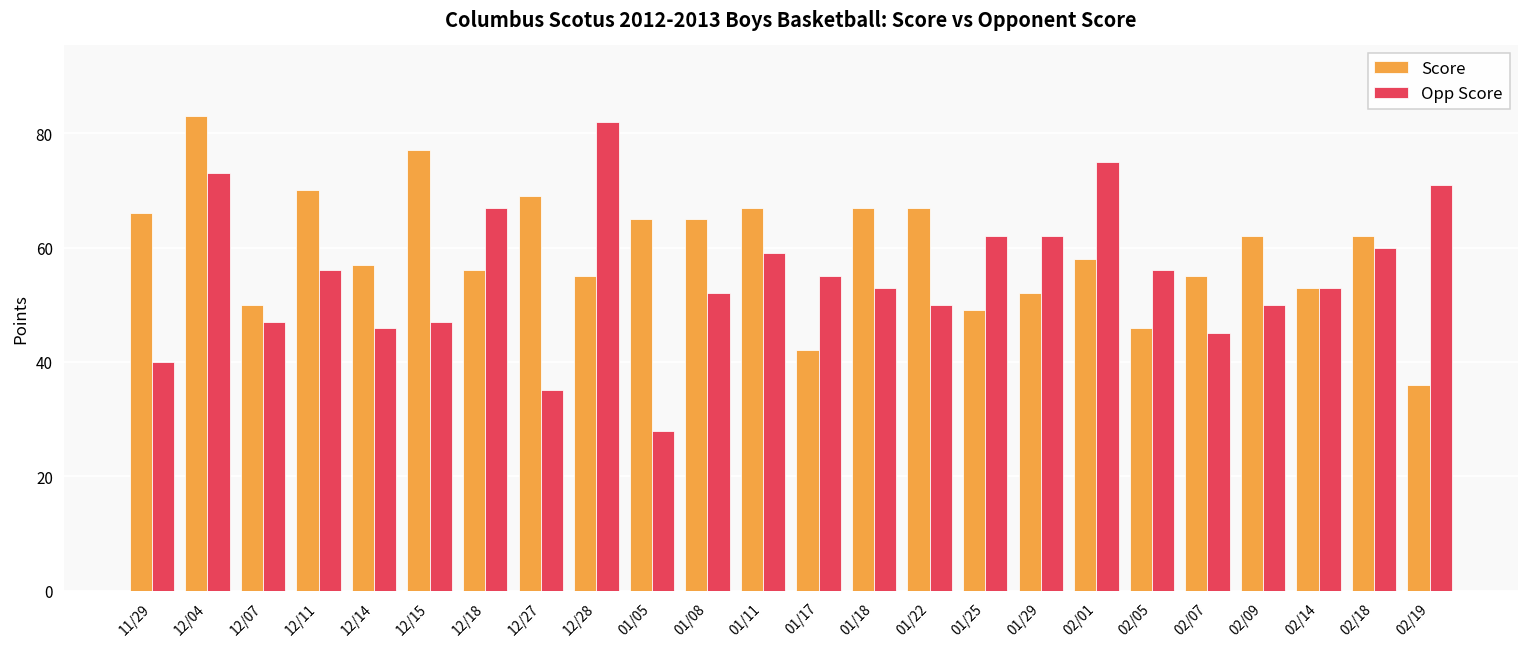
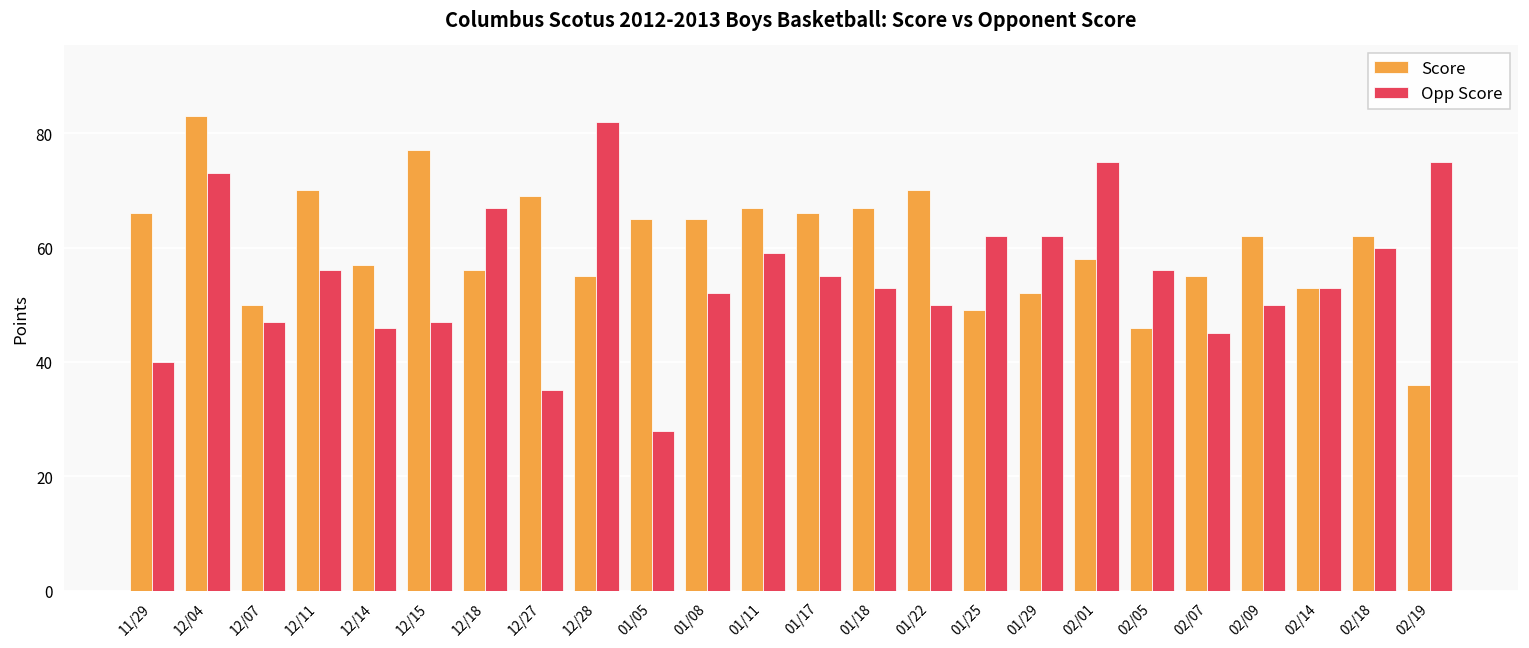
  {
    "Score": {
      "11/29": 66,
      "12/04": 83,
      "12/07": 50,
      "12/11": 70,
      "12/14": 57,
      "12/15": 77,
      "12/18": 56,
      "12/27": 69,
      "12/28": 55,
      "01/05": 65,
      "01/08": 65,
      "01/11": 67,
-     "01/17": 42,
+     "01/17": 66,
      "01/18": 67,
-     "01/22": 67,
+     "01/22": 70,
      "01/25": 49,
      "01/29": 52,
      "02/01": 58,
      "02/05": 46,
      "02/07": 55,
      "02/09": 62,
      "02/14": 53,
      "02/18": 62,
      "02/19": 36
    },
    "Opp Score": {
      "11/29": 40,
      "12/04": 73,
      "12/07": 47,
      "12/11": 56,
      "12/14": 46,
      "12/15": 47,
      "12/18": 67,
      "12/27": 35,
      "12/28": 82,
      "01/05": 28,
      "01/08": 52,
      "01/11": 59,
      "01/17": 55,
      "01/18": 53,
      "01/22": 50,
      "01/25": 62,
      "01/29": 62,
      "02/01": 75,
      "02/05": 56,
      "02/07": 45,
      "02/09": 50,
      "02/14": 53,
      "02/18": 60,
-     "02/19": 71
+     "02/19": 75
    }
  }
